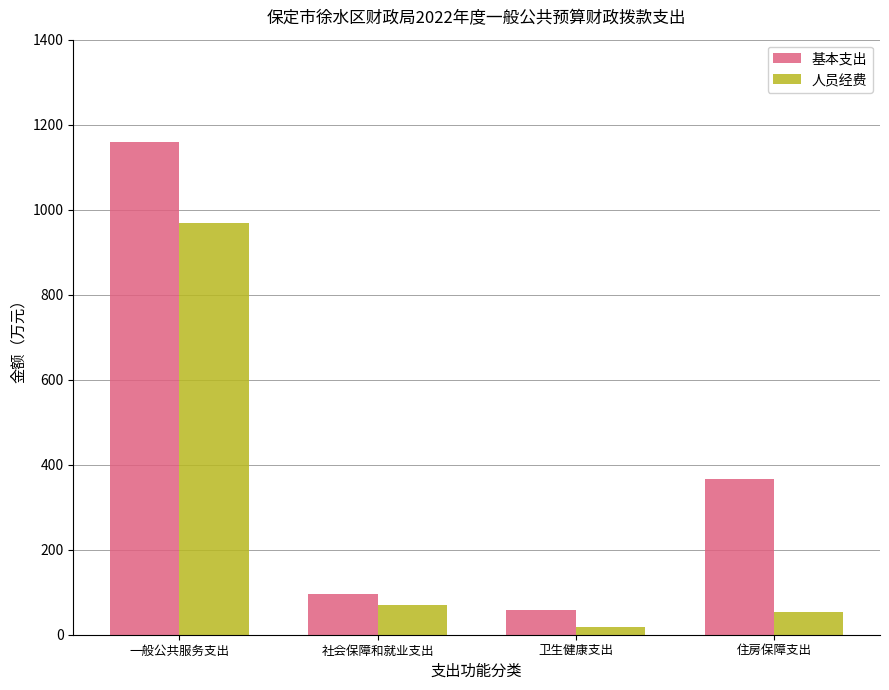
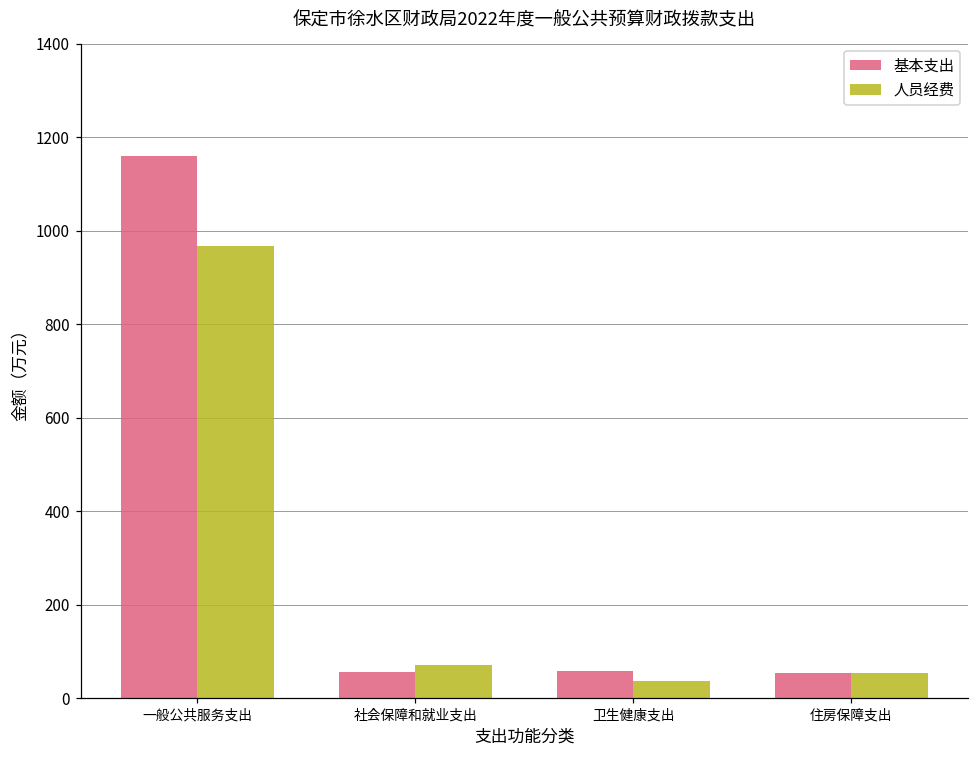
  {
    "基本支出": {
      "一般公共服务支出": 1160,
-     "社会保障和就业支出": 100,
+     "社会保障和就业支出": 60,
      "卫生健康支出": 60,
-     "住房保障支出": 370
+     "住房保障支出": 50
    },
    "人员经费": {
      "一般公共服务支出": 970,
      "社会保障和就业支出": 70,
-     "卫生健康支出": 20,
+     "卫生健康支出": 40,
      "住房保障支出": 50
    }
  }
